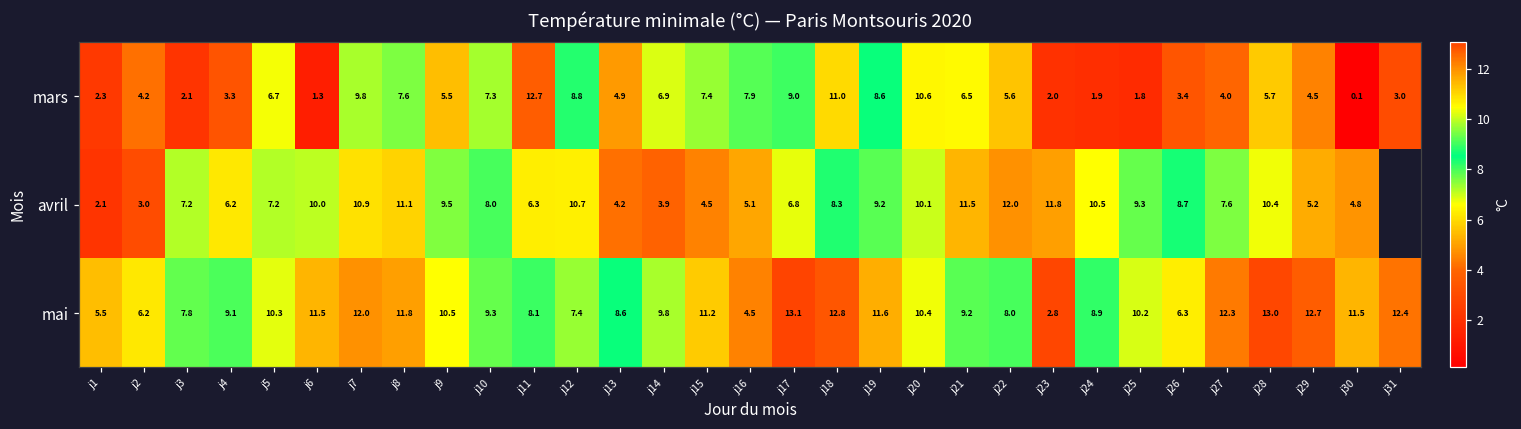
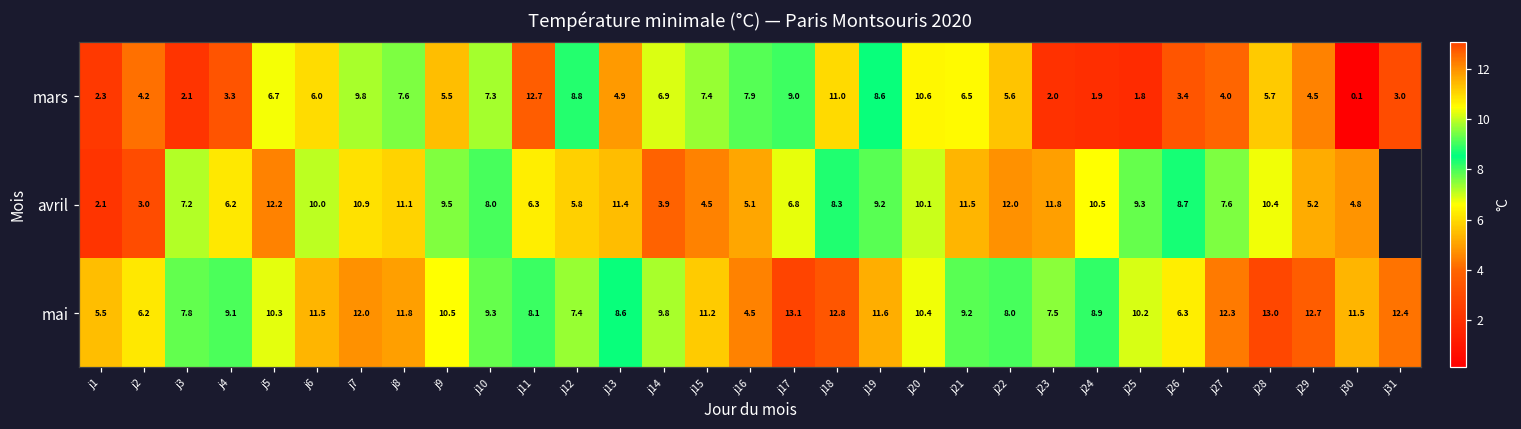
  {
    "mars": {
      "j1": 2.3,
      "j2": 4.2,
      "j3": 2.1,
      "j4": 3.3,
      "j5": 6.7,
-     "j6": 1.3,
+     "j6": 6.0,
      "j7": 9.8,
      "j8": 7.6,
      "j9": 5.5,
      "j10": 7.3,
      "j11": 12.7,
      "j12": 8.8,
      "j13": 4.9,
      "j14": 6.9,
      "j15": 7.4,
      "j16": 7.9,
      "j17": 9.0,
      "j18": 11.0,
      "j19": 8.6,
      "j20": 10.6,
      "j21": 6.5,
      "j22": 5.6,
      "j23": 2.0,
      "j24": 1.9,
      "j25": 1.8,
      "j26": 3.4,
      "j27": 4.0,
      "j28": 5.7,
      "j29": 4.5,
      "j30": 0.1,
      "j31": 3.0
    },
    "avril": {
      "j1": 2.1,
      "j2": 3.0,
      "j3": 7.2,
      "j4": 6.2,
-     "j5": 7.2,
+     "j5": 12.2,
      "j6": 10.0,
      "j7": 10.9,
      "j8": 11.1,
      "j9": 9.5,
      "j10": 8.0,
      "j11": 6.3,
-     "j12": 10.7,
-     "j13": 4.2,
+     "j12": 5.8,
+     "j13": 11.4,
      "j14": 3.9,
      "j15": 4.5,
      "j16": 5.1,
      "j17": 6.8,
      "j18": 8.3,
      "j19": 9.2,
      "j20": 10.1,
      "j21": 11.5,
      "j22": 12.0,
      "j23": 11.8,
      "j24": 10.5,
      "j25": 9.3,
      "j26": 8.7,
      "j27": 7.6,
      "j28": 10.4,
      "j29": 5.2,
      "j30": 4.8
    },
    "mai": {
      "j1": 5.5,
      "j2": 6.2,
      "j3": 7.8,
      "j4": 9.1,
      "j5": 10.3,
      "j6": 11.5,
      "j7": 12.0,
      "j8": 11.8,
      "j9": 10.5,
      "j10": 9.3,
      "j11": 8.1,
      "j12": 7.4,
      "j13": 8.6,
      "j14": 9.8,
      "j15": 11.2,
      "j16": 4.5,
      "j17": 13.1,
      "j18": 12.8,
      "j19": 11.6,
      "j20": 10.4,
      "j21": 9.2,
      "j22": 8.0,
-     "j23": 2.8,
+     "j23": 7.5,
      "j24": 8.9,
      "j25": 10.2,
      "j26": 6.3,
      "j27": 12.3,
      "j28": 13.0,
      "j29": 12.7,
      "j30": 11.5,
      "j31": 12.4
    }
  }
